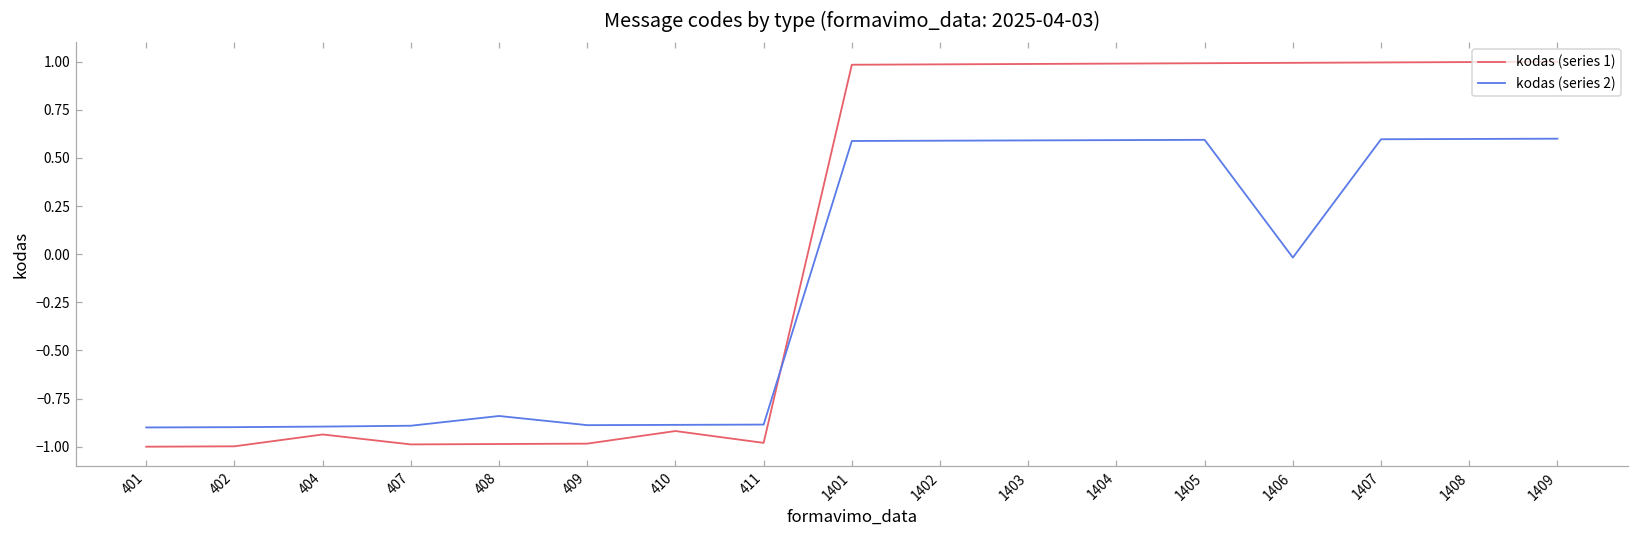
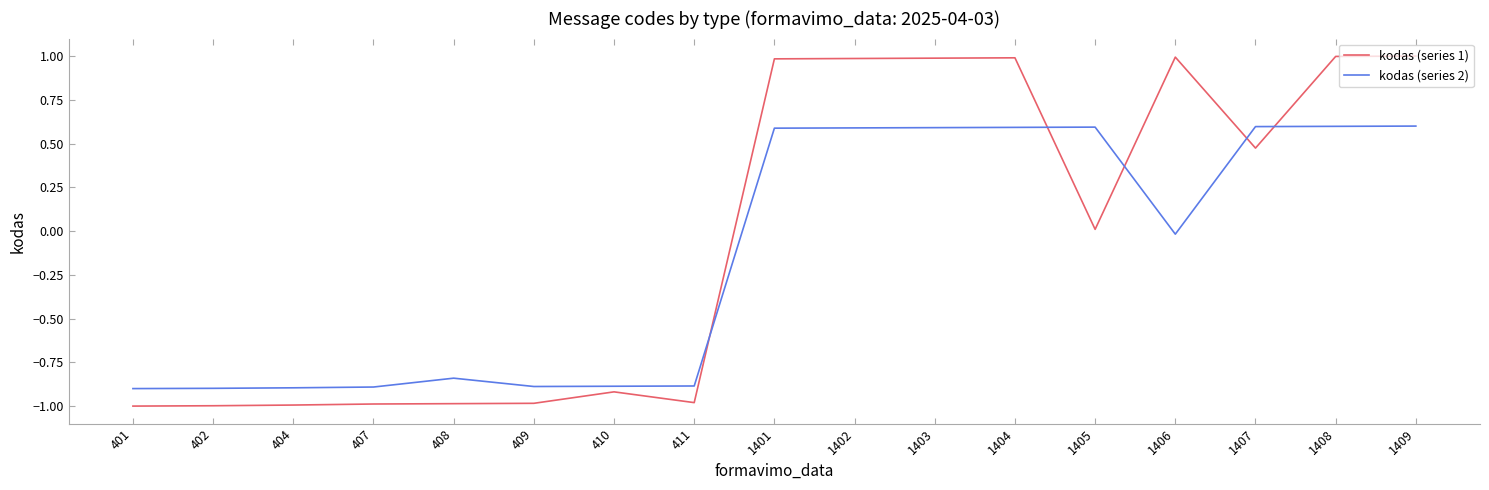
  {
    "kodas (series 1)": {
      "401": -1.00,
      "402": -1.00,
-     "404": -0.94,
+     "404": -0.99,
      "407": -0.99,
      "408": -0.99,
      "409": -0.98,
      "410": -0.92,
      "411": -0.98,
      "1401": 0.98,
      "1402": 0.99,
      "1403": 0.99,
      "1404": 0.99,
-     "1405": 0.99,
+     "1405": 0.01,
      "1406": 0.99,
-     "1407": 1.00,
+     "1407": 0.47,
      "1408": 1.00
    },
    "kodas (series 2)": {
      "401": -0.90,
      "402": -0.90,
      "404": -0.90,
      "407": -0.89,
      "408": -0.84,
      "409": -0.89,
      "410": -0.89,
      "411": -0.89,
      "1401": 0.59,
      "1402": 0.59,
      "1403": 0.59,
      "1404": 0.59,
      "1405": 0.59,
      "1406": -0.02,
      "1407": 0.60,
      "1408": 0.60,
      "1409": 0.60
    }
  }
